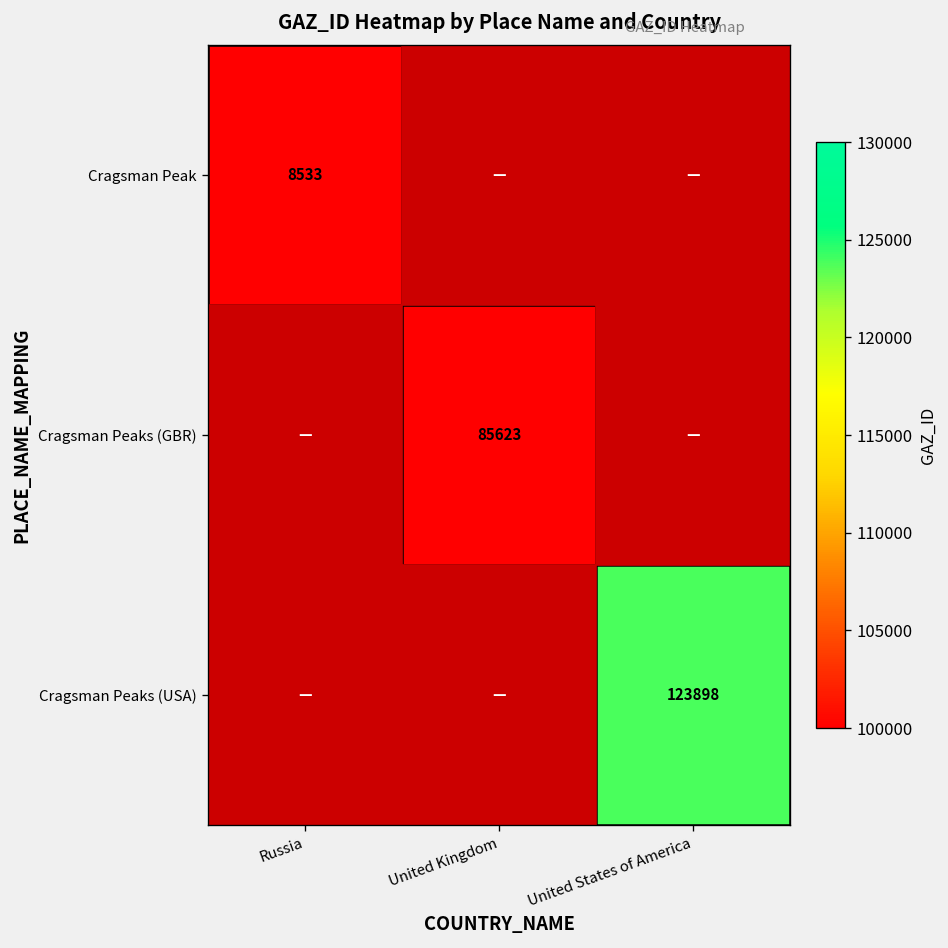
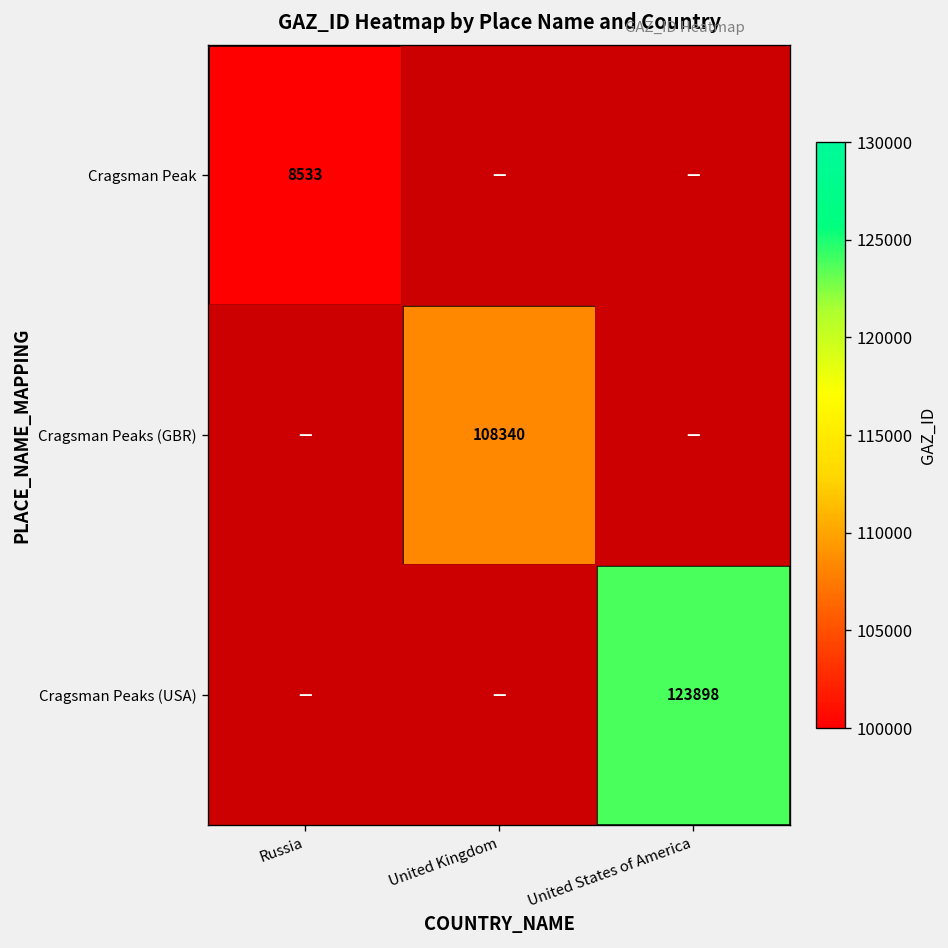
  {
    "Cragsman Peak": {
      "Russia": 8533
    },
    "Cragsman Peaks (GBR)": {
-     "United Kingdom": 85623
+     "United Kingdom": 108340
    },
    "Cragsman Peaks (USA)": {
      "United States of America": 123898
    }
  }
